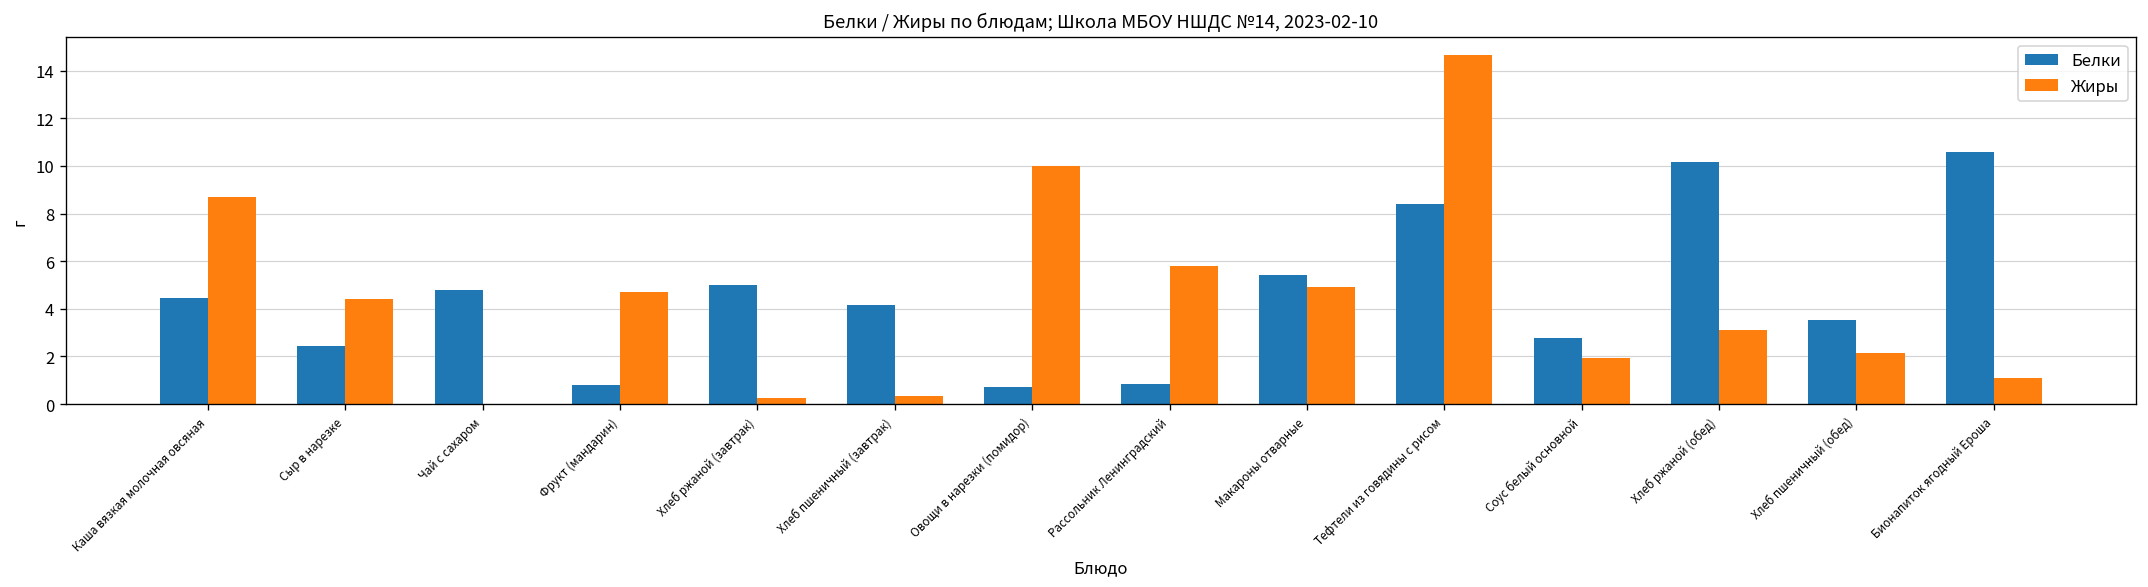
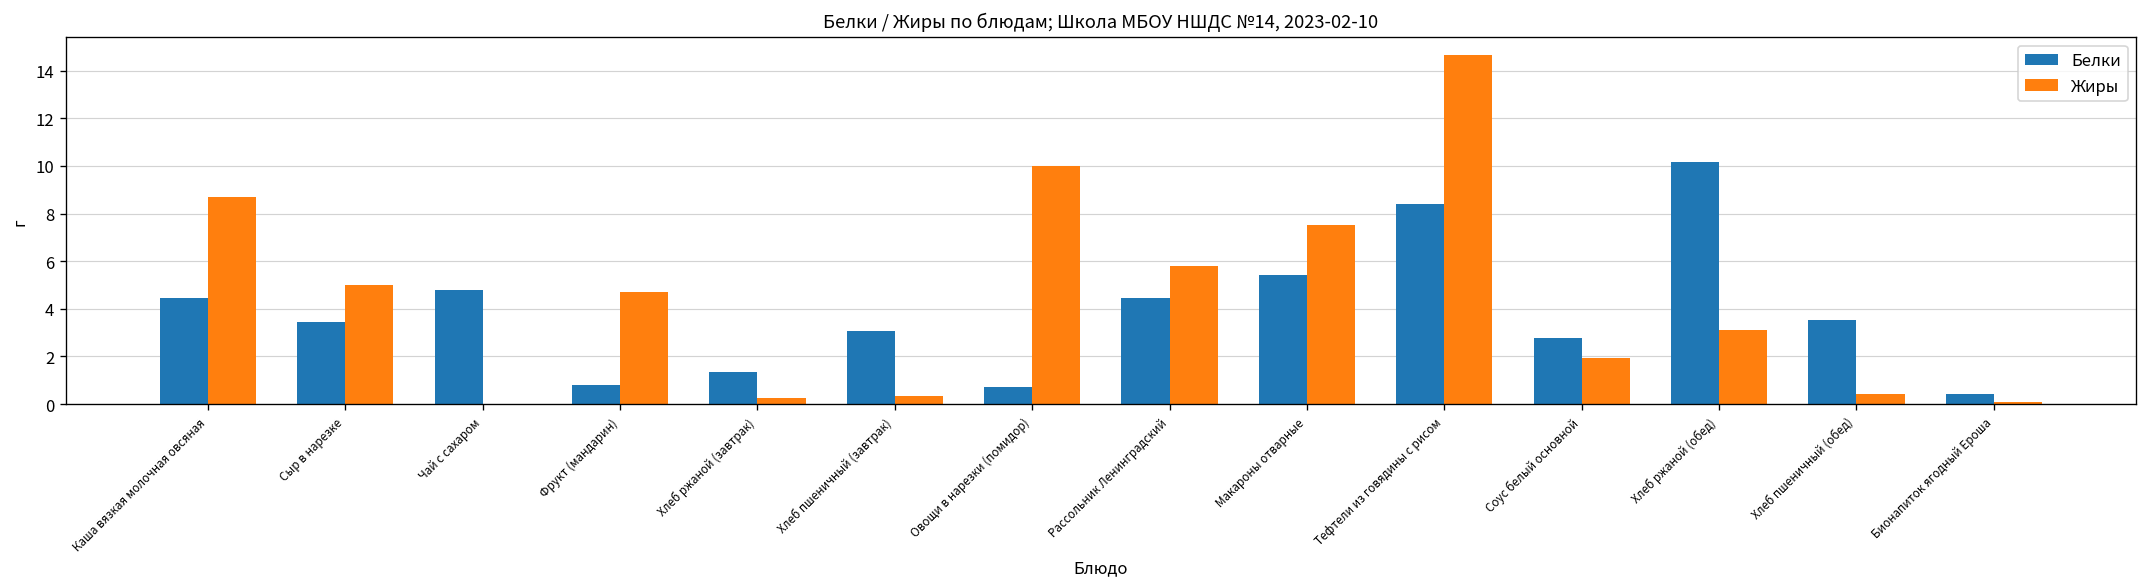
  {
    "Белки": {
      "Каша вязкая молочная овсяная": 4.5,
-     "Сыр в нарезке": 2.5,
+     "Сыр в нарезке": 3.5,
      "Чай с сахаром": 4.8,
      "Фрукт (мандарин)": 0.8,
-     "Хлеб ржаной (завтрак)": 5.0,
-     "Хлеб пшеничный (завтрак)": 4.2,
+     "Хлеб ржаной (завтрак)": 1.3,
+     "Хлеб пшеничный (завтрак)": 3.1,
      "Овощи в нарезки (помидор)": 0.7,
-     "Рассольник Ленинградский": 0.8,
+     "Рассольник Ленинградский": 4.5,
      "Макароны отварные": 5.4,
      "Тефтели из говядины с рисом": 8.4,
      "Соус белый основной": 2.8,
      "Хлеб ржаной (обед)": 10.2,
      "Хлеб пшеничный (обед)": 3.5,
-     "Бионапиток ягодный Ероша": 10.6
+     "Бионапиток ягодный Ероша": 0.4
    },
    "Жиры": {
      "Каша вязкая молочная овсяная": 8.7,
-     "Сыр в нарезке": 4.4,
+     "Сыр в нарезке": 5.0,
      "Чай с сахаром": 0.0,
      "Фрукт (мандарин)": 4.7,
      "Хлеб ржаной (завтрак)": 0.3,
      "Хлеб пшеничный (завтрак)": 0.3,
      "Овощи в нарезки (помидор)": 10.0,
      "Рассольник Ленинградский": 5.8,
-     "Макароны отварные": 4.9,
+     "Макароны отварные": 7.5,
      "Тефтели из говядины с рисом": 14.7,
      "Соус белый основной": 1.9,
      "Хлеб ржаной (обед)": 3.1,
-     "Хлеб пшеничный (обед)": 2.1,
-     "Бионапиток ягодный Ероша": 1.1
+     "Хлеб пшеничный (обед)": 0.4,
+     "Бионапиток ягодный Ероша": 0.1
    }
  }
